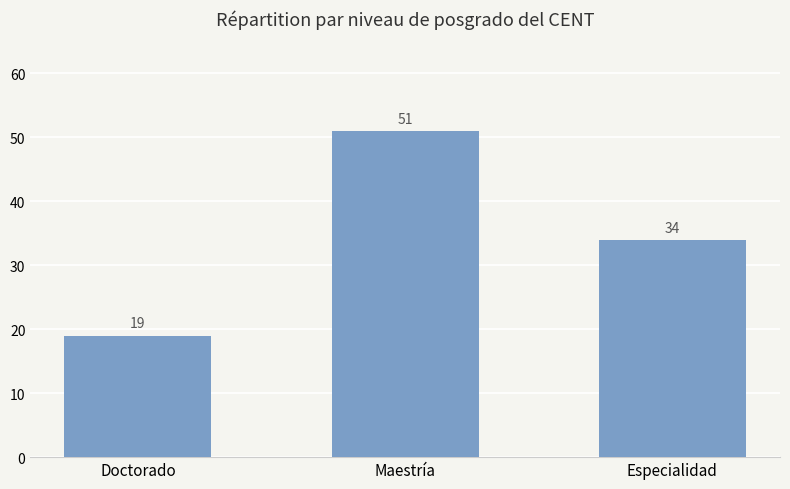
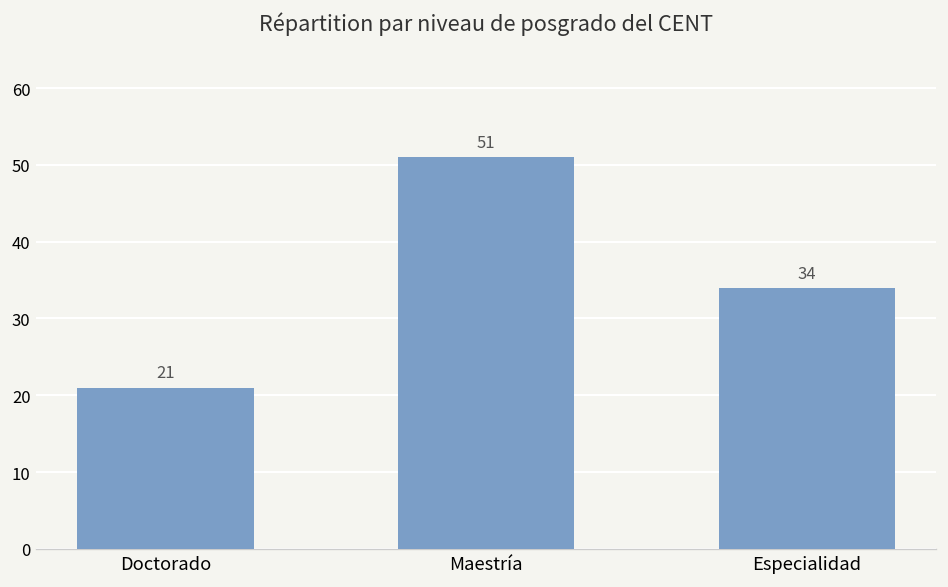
  {
-   "Doctorado": 19,
+   "Doctorado": 21,
    "Maestría": 51,
    "Especialidad": 34
  }
